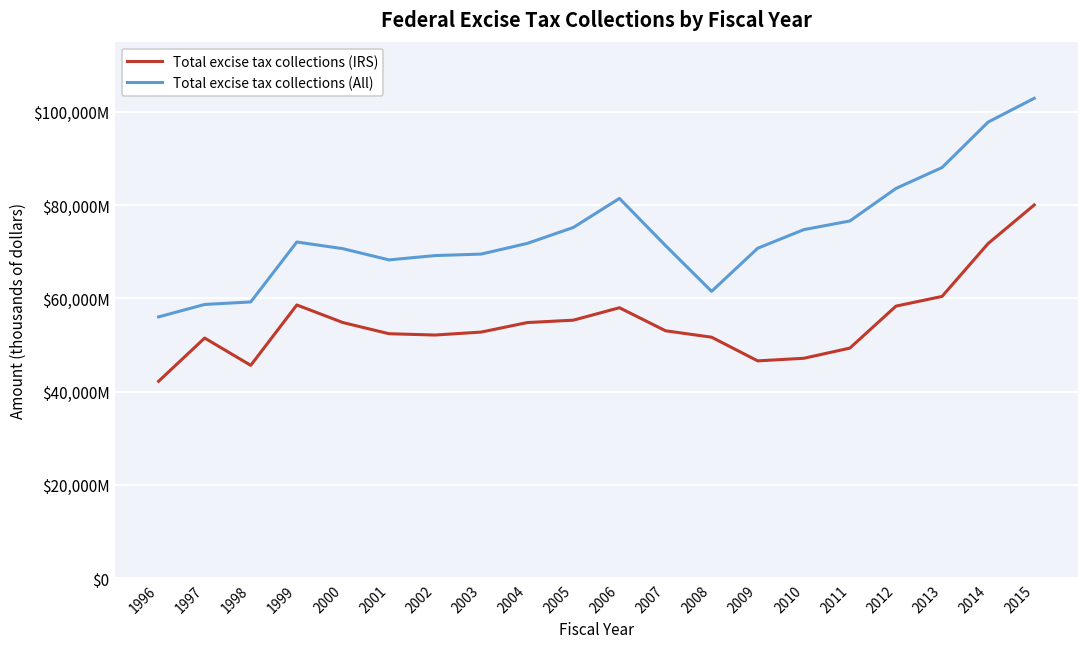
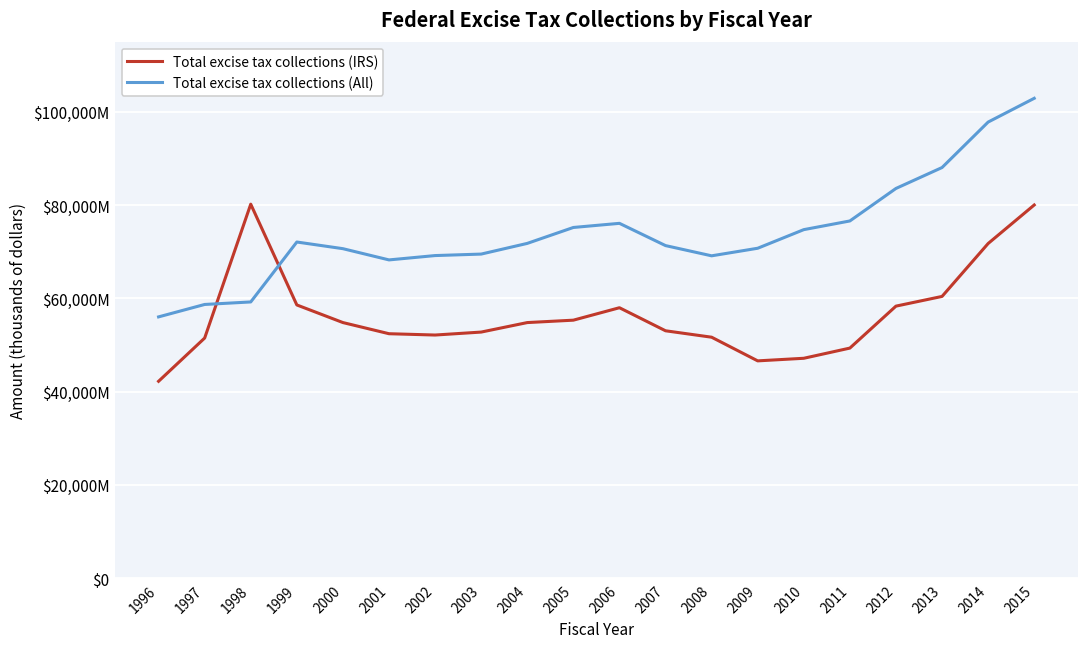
  {
    "Total excise tax collections (IRS)": {
      "1996": "$42,000,000,000",
      "1997": "$51,000,000,000",
-     "1998": "$46,000,000,000",
+     "1998": "$80,000,000,000",
      "1999": "$59,000,000,000",
      "2000": "$55,000,000,000",
      "2001": "$52,000,000,000",
      "2002": "$52,000,000,000",
      "2003": "$53,000,000,000",
      "2004": "$55,000,000,000",
      "2005": "$55,000,000,000",
      "2006": "$58,000,000,000",
      "2007": "$53,000,000,000",
      "2008": "$52,000,000,000",
      "2009": "$47,000,000,000",
      "2010": "$47,000,000,000",
      "2011": "$49,000,000,000",
      "2012": "$58,000,000,000",
      "2013": "$60,000,000,000",
      "2014": "$72,000,000,000",
      "2015": "$80,000,000,000"
    },
    "Total excise tax collections (All)": {
      "1996": "$56,000,000,000",
      "1997": "$59,000,000,000",
      "1998": "$59,000,000,000",
      "1999": "$72,000,000,000",
      "2000": "$71,000,000,000",
      "2001": "$68,000,000,000",
      "2002": "$69,000,000,000",
      "2003": "$69,000,000,000",
      "2004": "$72,000,000,000",
      "2005": "$75,000,000,000",
-     "2006": "$81,000,000,000",
+     "2006": "$76,000,000,000",
      "2007": "$71,000,000,000",
-     "2008": "$62,000,000,000",
+     "2008": "$69,000,000,000",
      "2009": "$71,000,000,000",
      "2010": "$75,000,000,000",
      "2011": "$77,000,000,000",
      "2012": "$84,000,000,000",
      "2013": "$88,000,000,000",
      "2014": "$98,000,000,000",
      "2015": "$103,000,000,000"
    }
  }
